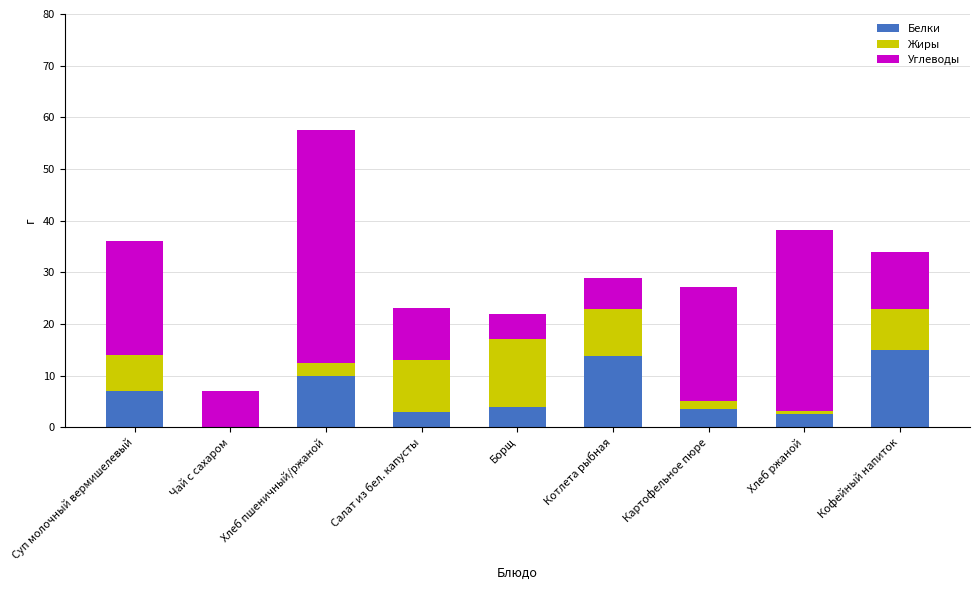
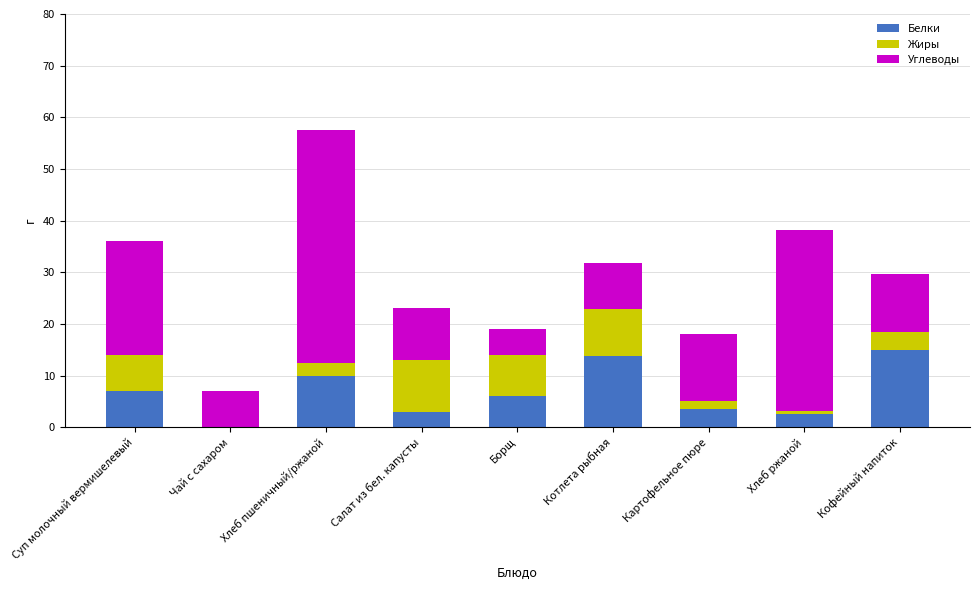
  {
    "Белки": {
      "Суп молочный вермишелевый": 7,
      "Чай с сахаром": 0,
      "Хлеб пшеничный/ржаной": 10,
      "Салат из бел. капусты": 3,
-     "Борщ": 4,
+     "Борщ": 6,
      "Котлета рыбная": 14,
      "Картофельное пюре": 4,
      "Хлеб ржаной": 3,
      "Кофейный напиток": 15
    },
    "Жиры": {
      "Суп молочный вермишелевый": 7,
      "Чай с сахаром": 0,
      "Хлеб пшеничный/ржаной": 3,
      "Салат из бел. капусты": 10,
-     "Борщ": 13,
+     "Борщ": 8,
      "Котлета рыбная": 9,
      "Картофельное пюре": 2,
      "Хлеб ржаной": 1,
-     "Кофейный напиток": 8
+     "Кофейный напиток": 4
    },
    "Углеводы": {
      "Суп молочный вермишелевый": 22,
      "Чай с сахаром": 7,
      "Хлеб пшеничный/ржаной": 45,
      "Салат из бел. капусты": 10,
      "Борщ": 5,
-     "Котлета рыбная": 6,
-     "Картофельное пюре": 22,
+     "Котлета рыбная": 9,
+     "Картофельное пюре": 13,
      "Хлеб ржаной": 35,
      "Кофейный напиток": 11
    }
  }
